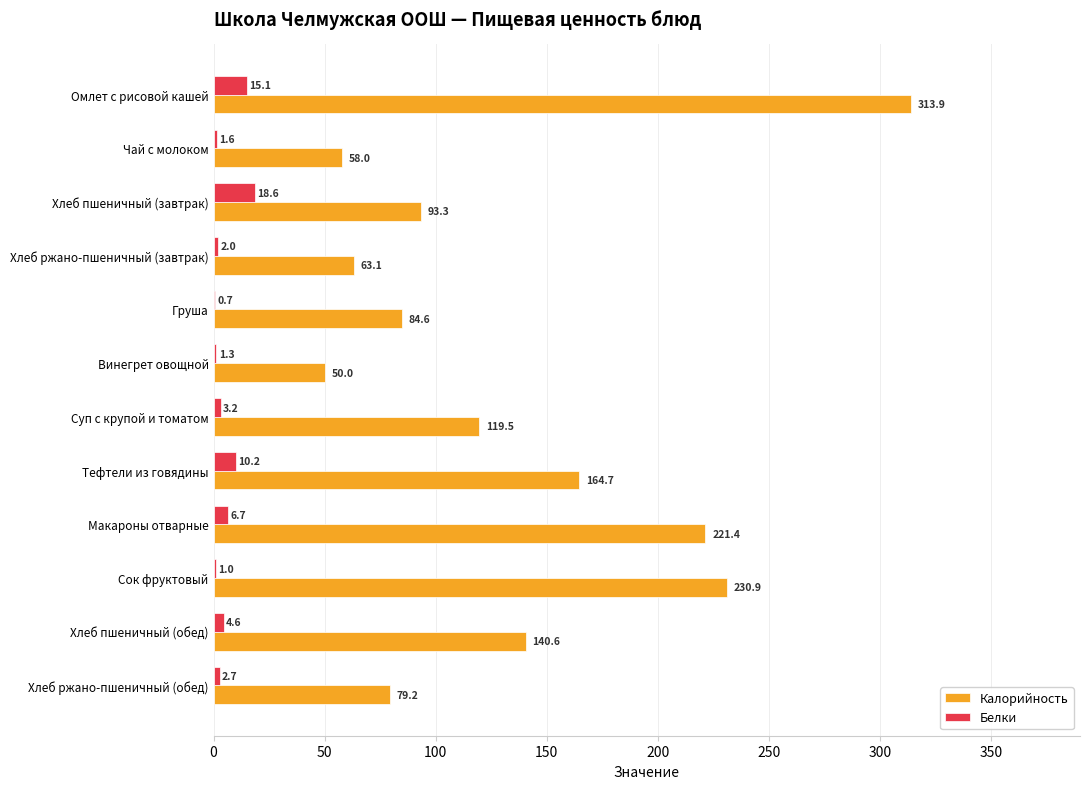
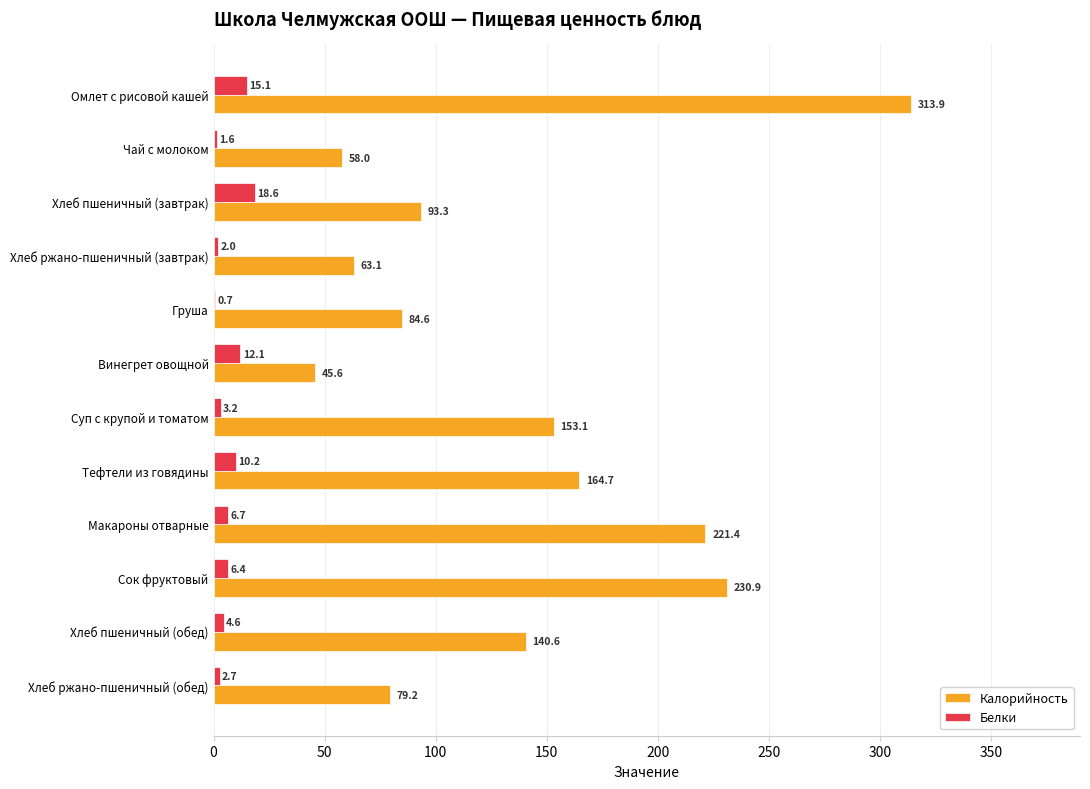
  {
    "Калорийность": {
      "Омлет с рисовой кашей": 313.9,
      "Чай с молоком": 58.0,
      "Хлеб пшеничный (завтрак)": 93.3,
      "Хлеб ржано-пшеничный (завтрак)": 63.1,
      "Груша": 84.6,
-     "Винегрет овощной": 50.0,
-     "Суп с крупой и томатом": 119.5,
+     "Винегрет овощной": 45.6,
+     "Суп с крупой и томатом": 153.1,
      "Тефтели из говядины": 164.7,
      "Макароны отварные": 221.4,
      "Сок фруктовый": 230.9,
      "Хлеб пшеничный (обед)": 140.6,
      "Хлеб ржано-пшеничный (обед)": 79.2
    },
    "Белки": {
      "Омлет с рисовой кашей": 15.1,
      "Чай с молоком": 1.6,
      "Хлеб пшеничный (завтрак)": 18.6,
      "Хлеб ржано-пшеничный (завтрак)": 2.0,
      "Груша": 0.7,
-     "Винегрет овощной": 1.3,
+     "Винегрет овощной": 12.1,
      "Суп с крупой и томатом": 3.2,
      "Тефтели из говядины": 10.2,
      "Макароны отварные": 6.7,
-     "Сок фруктовый": 1.0,
+     "Сок фруктовый": 6.4,
      "Хлеб пшеничный (обед)": 4.6,
      "Хлеб ржано-пшеничный (обед)": 2.7
    }
  }
